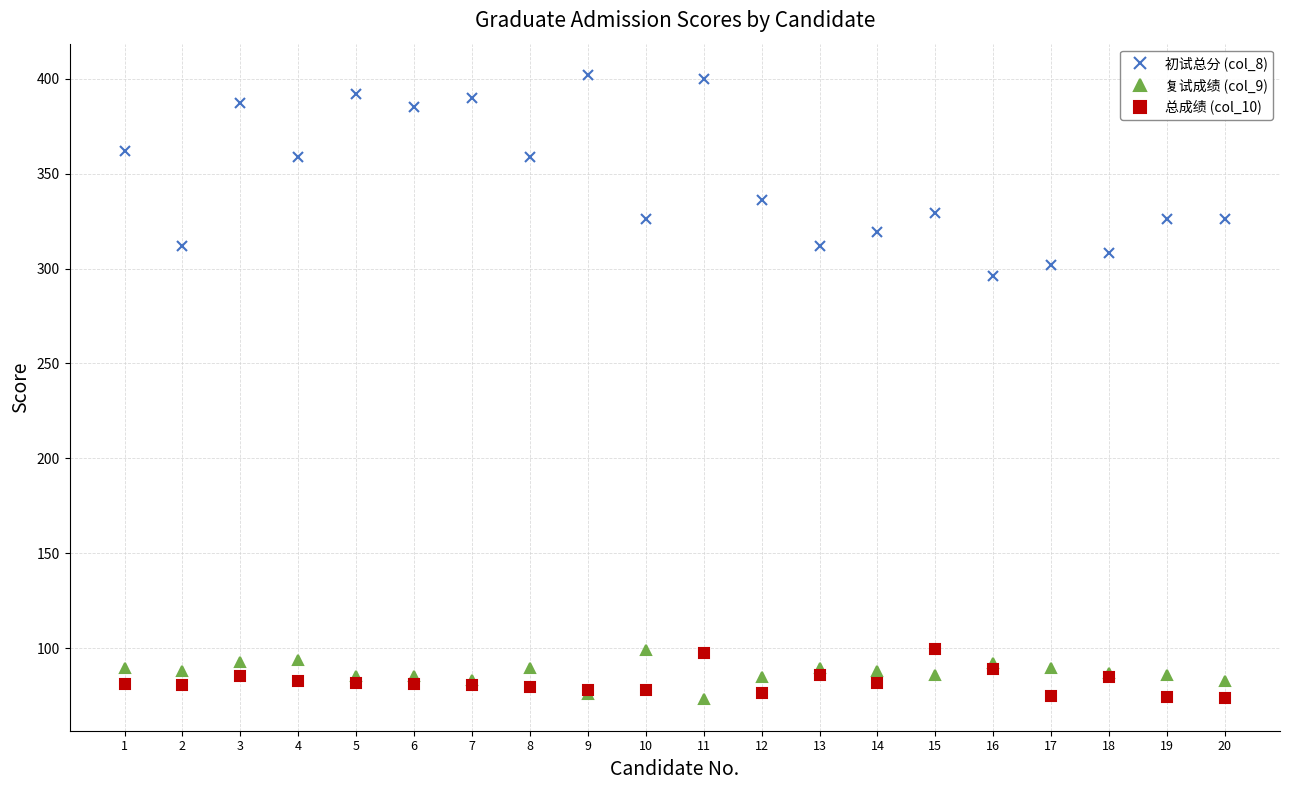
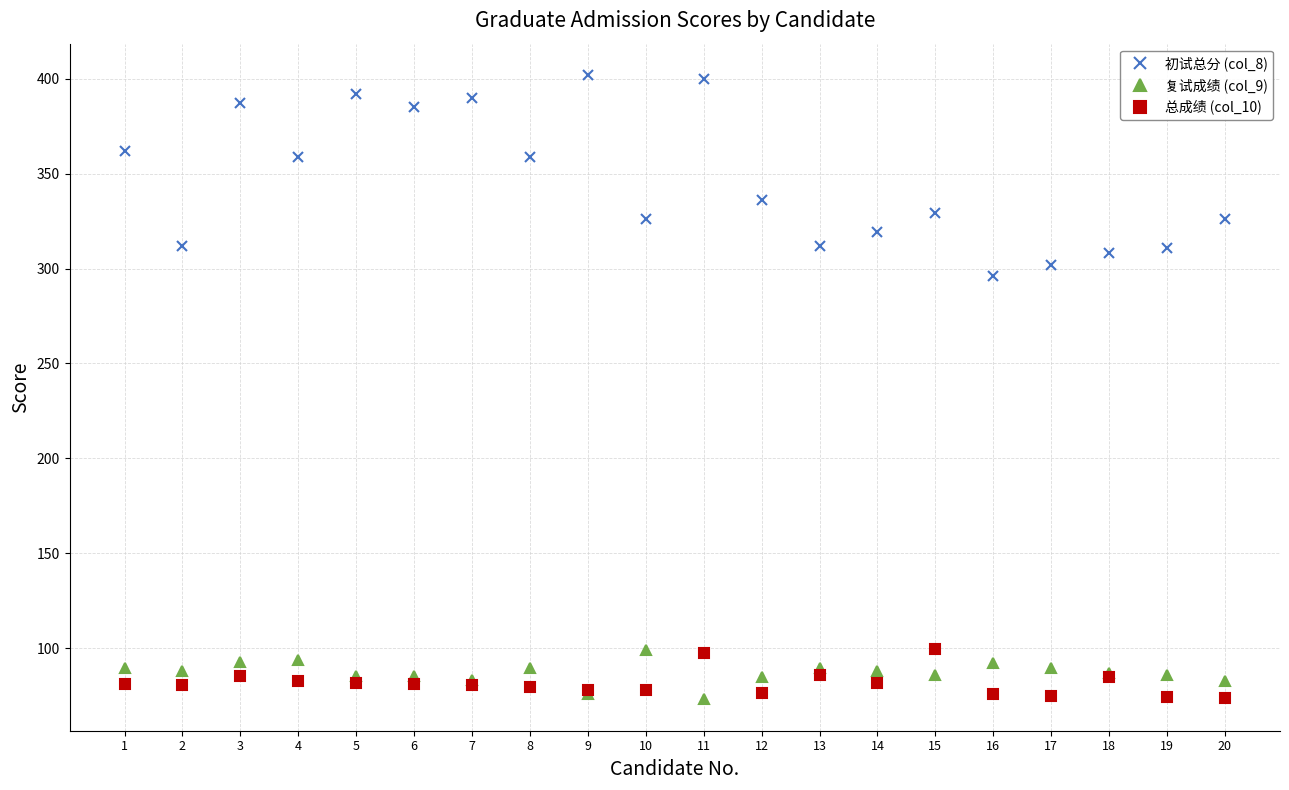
  {
    "初试总分 (col_8)": {
      "1": 362,
      "2": 312,
      "3": 387,
      "4": 359,
      "5": 392,
      "6": 385,
      "7": 390,
      "8": 359,
      "9": 402,
      "10": 326,
      "11": 400,
      "12": 336,
      "13": 312,
      "14": 319,
      "15": 329,
      "16": 296,
      "17": 302,
      "18": 308,
-     "19": 326,
+     "19": 311,
      "20": 326
    },
    "复试成绩 (col_9)": {
      "1": 89,
      "2": 88,
      "3": 93,
      "4": 94,
      "5": 85,
      "6": 85,
      "7": 83,
      "8": 90,
      "9": 76,
      "10": 99,
      "11": 73,
      "12": 85,
      "13": 90,
      "14": 88,
      "15": 86,
      "16": 92,
      "17": 89,
      "18": 87,
      "19": 86,
      "20": 83
    },
    "总成绩 (col_10)": {
      "1": 81,
      "2": 81,
      "3": 85,
      "4": 83,
      "5": 82,
      "6": 81,
      "7": 81,
      "8": 80,
      "9": 78,
      "10": 78,
      "11": 97,
      "12": 76,
      "13": 86,
      "14": 82,
      "15": 99,
-     "16": 89,
+     "16": 76,
      "17": 75,
      "18": 85,
      "19": 74,
      "20": 74
    }
  }
